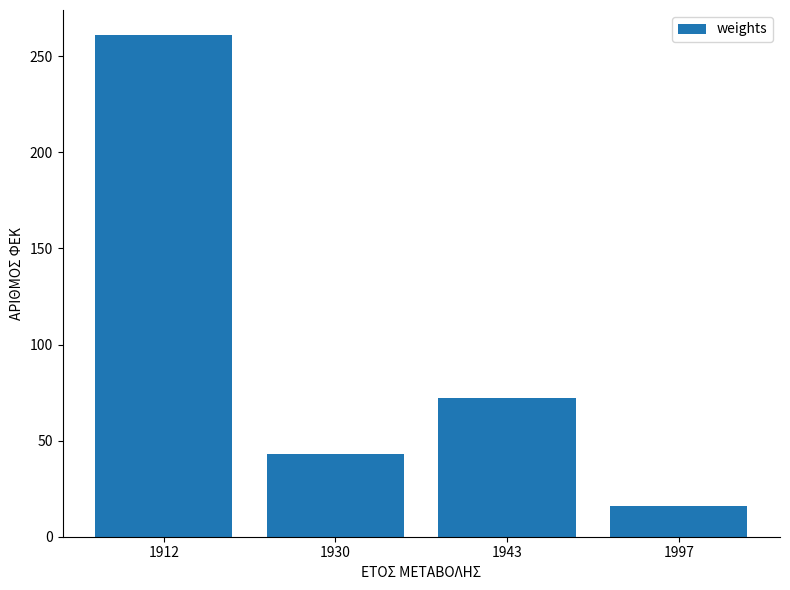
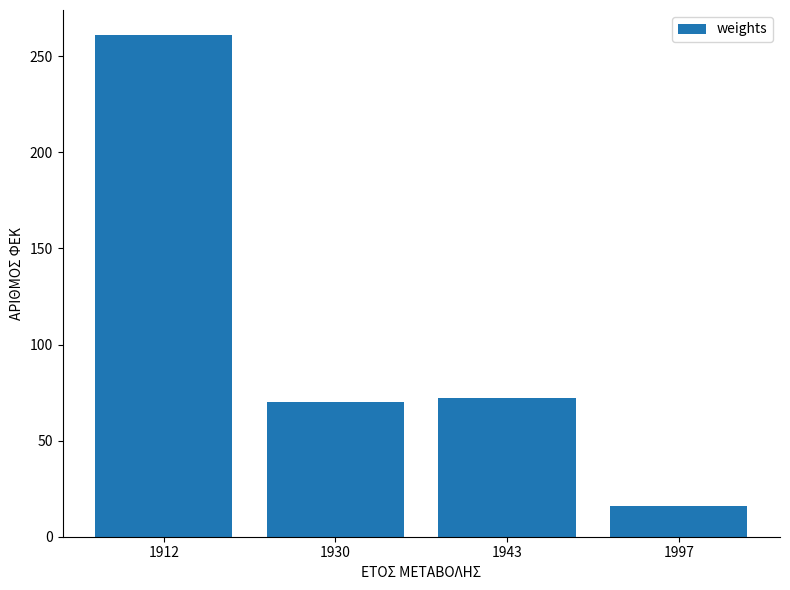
  {
    "1912": 261,
-   "1930": 43,
+   "1930": 70,
    "1943": 72,
    "1997": 16
  }
